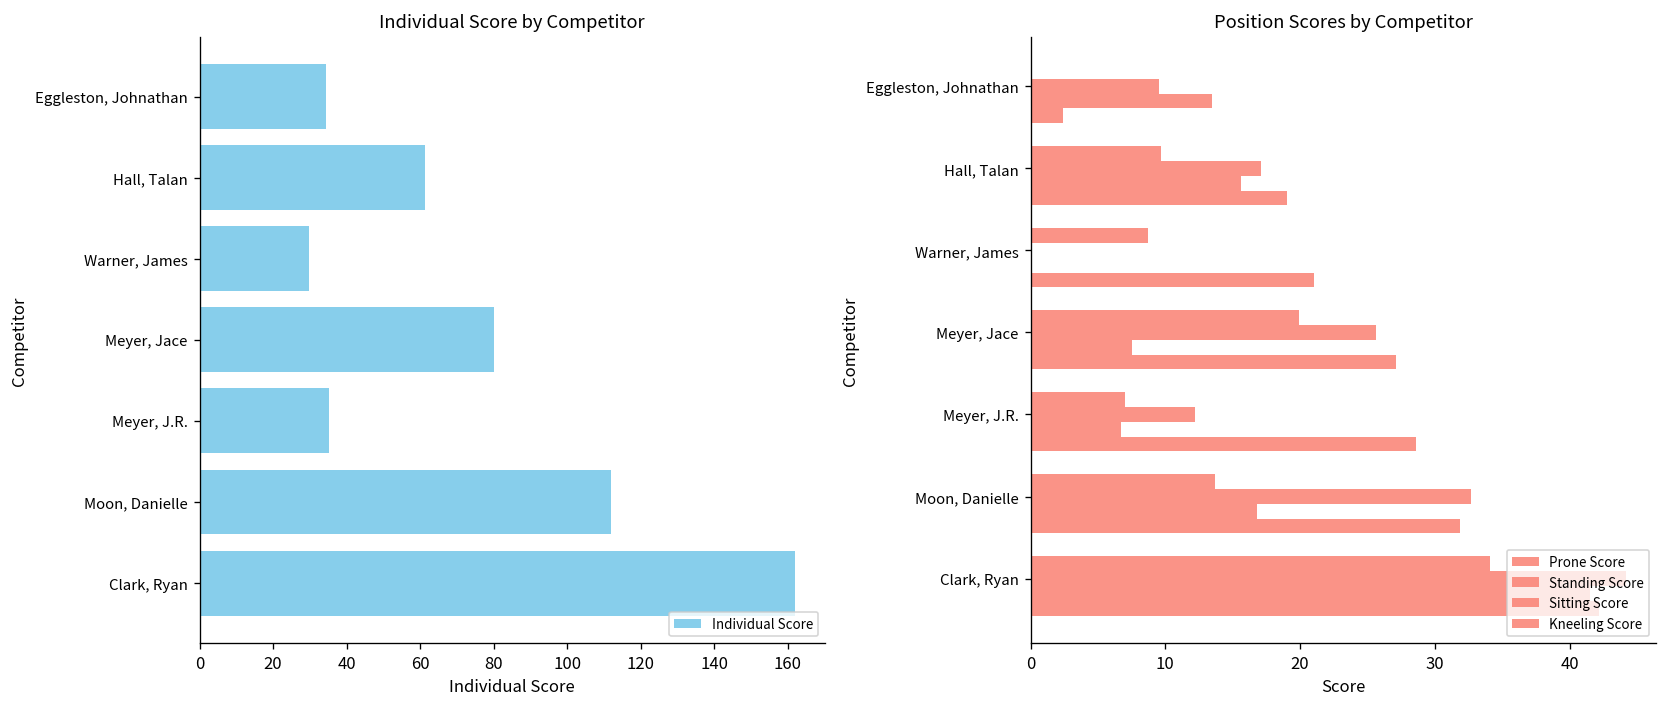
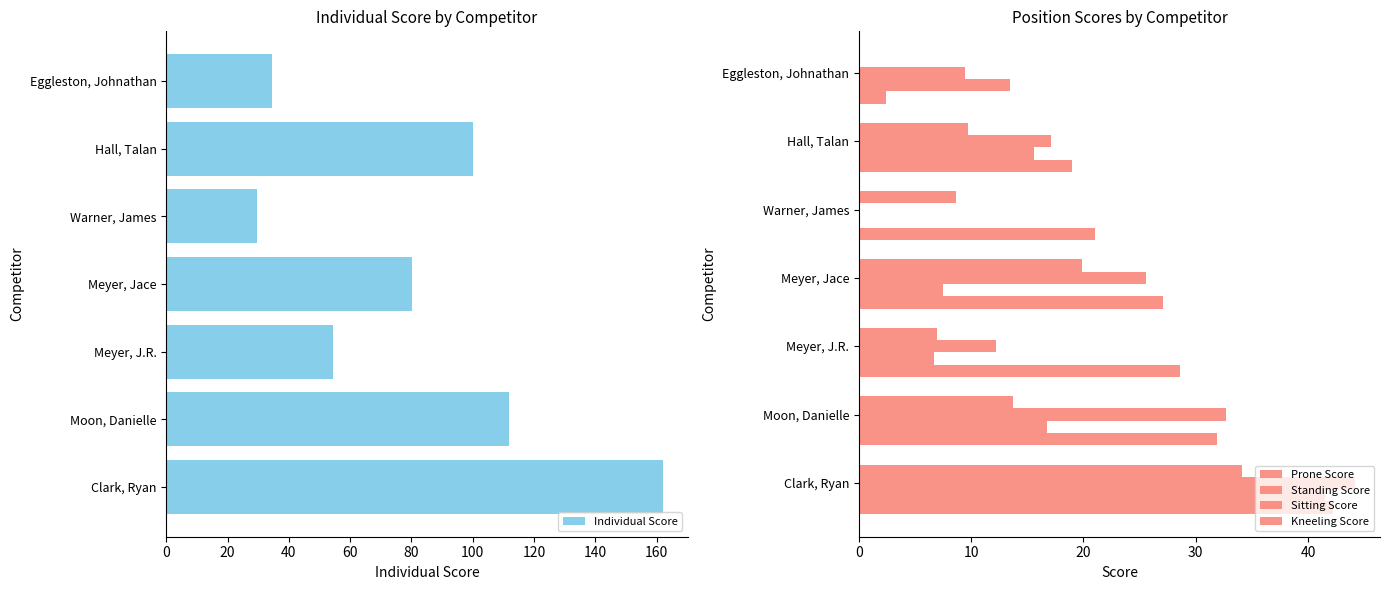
  {
    "Individual Score by Competitor": {
      "Eggleston, Johnathan": 35,
-     "Hall, Talan": 61,
+     "Hall, Talan": 100,
      "Warner, James": 30,
      "Meyer, Jace": 80,
-     "Meyer, J.R.": 35,
+     "Meyer, J.R.": 55,
      "Moon, Danielle": 112,
      "Clark, Ryan": 162
    }
  }
